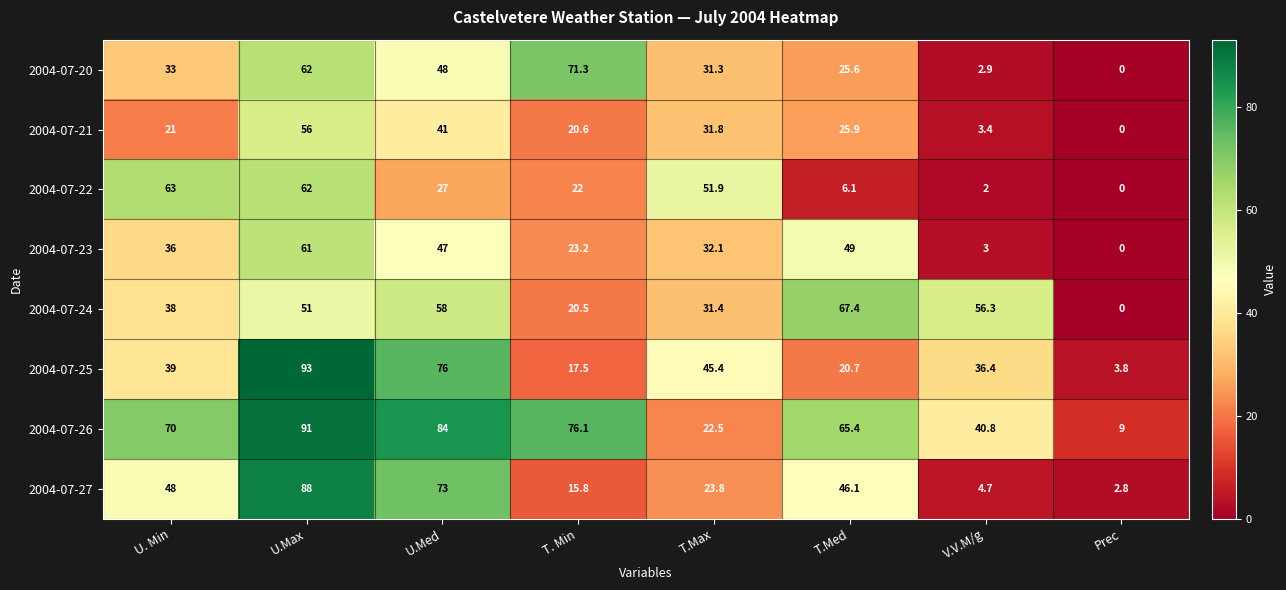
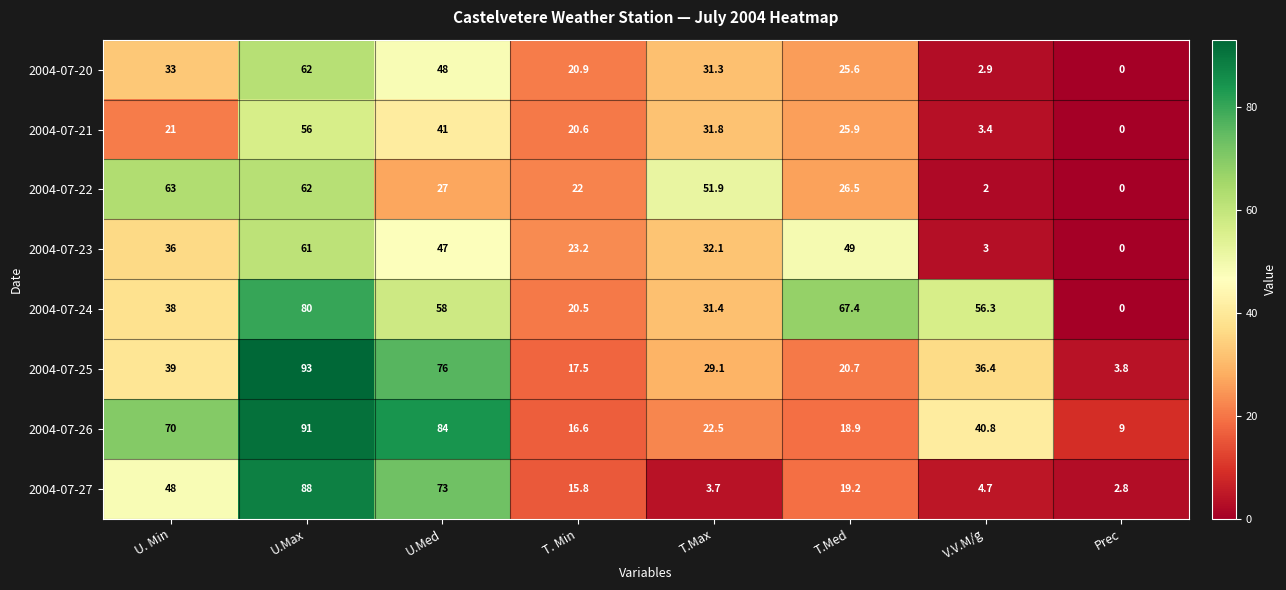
  {
    "2004-07-20": {
      "U. Min": 33,
      "U.Max": 62,
      "U.Med": 48,
-     "T. Min": 71.3,
+     "T. Min": 20.9,
      "T.Max": 31.3,
      "T.Med": 25.6,
      "V.V.M/g": 2.9,
      "Prec": 0
    },
    "2004-07-21": {
      "U. Min": 21,
      "U.Max": 56,
      "U.Med": 41,
      "T. Min": 20.6,
      "T.Max": 31.8,
      "T.Med": 25.9,
      "V.V.M/g": 3.4,
      "Prec": 0
    },
    "2004-07-22": {
      "U. Min": 63,
      "U.Max": 62,
      "U.Med": 27,
      "T. Min": 22,
      "T.Max": 51.9,
-     "T.Med": 6.1,
+     "T.Med": 26.5,
      "V.V.M/g": 2,
      "Prec": 0
    },
    "2004-07-23": {
      "U. Min": 36,
      "U.Max": 61,
      "U.Med": 47,
      "T. Min": 23.2,
      "T.Max": 32.1,
      "T.Med": 49,
      "V.V.M/g": 3,
      "Prec": 0
    },
    "2004-07-24": {
      "U. Min": 38,
-     "U.Max": 51,
+     "U.Max": 80,
      "U.Med": 58,
      "T. Min": 20.5,
      "T.Max": 31.4,
      "T.Med": 67.4,
      "V.V.M/g": 56.3,
      "Prec": 0
    },
    "2004-07-25": {
      "U. Min": 39,
      "U.Max": 93,
      "U.Med": 76,
      "T. Min": 17.5,
-     "T.Max": 45.4,
+     "T.Max": 29.1,
      "T.Med": 20.7,
      "V.V.M/g": 36.4,
      "Prec": 3.8
    },
    "2004-07-26": {
      "U. Min": 70,
      "U.Max": 91,
      "U.Med": 84,
-     "T. Min": 76.1,
+     "T. Min": 16.6,
      "T.Max": 22.5,
-     "T.Med": 65.4,
+     "T.Med": 18.9,
      "V.V.M/g": 40.8,
      "Prec": 9
    },
    "2004-07-27": {
      "U. Min": 48,
      "U.Max": 88,
      "U.Med": 73,
      "T. Min": 15.8,
-     "T.Max": 23.8,
-     "T.Med": 46.1,
+     "T.Max": 3.7,
+     "T.Med": 19.2,
      "V.V.M/g": 4.7,
      "Prec": 2.8
    }
  }
